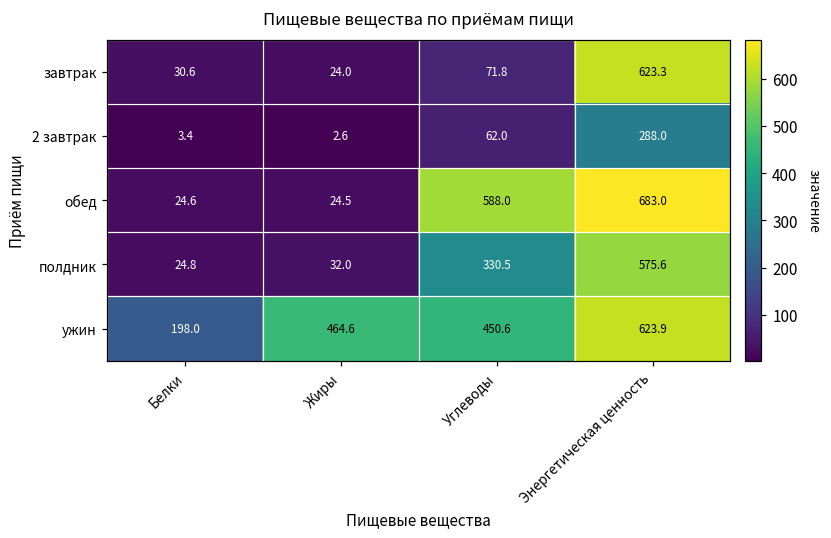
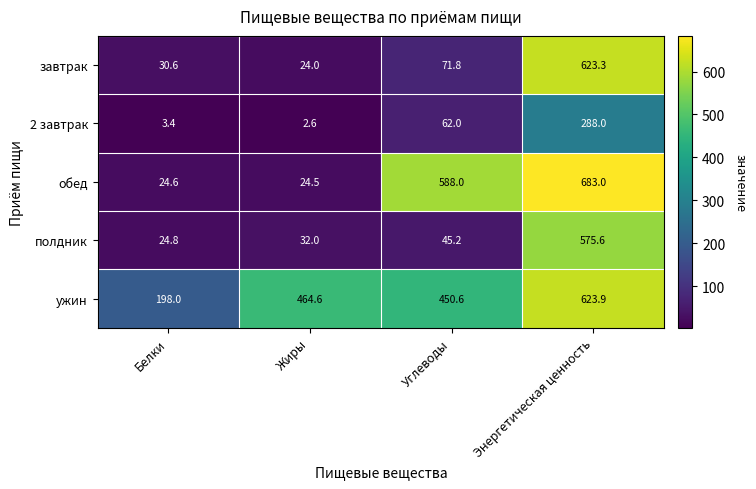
  {
    "завтрак": {
      "Белки": 30.6,
      "Жиры": 24.0,
      "Углеводы": 71.8,
      "Энергетическая ценность": 623.3
    },
    "2 завтрак": {
      "Белки": 3.4,
      "Жиры": 2.6,
      "Углеводы": 62.0,
      "Энергетическая ценность": 288.0
    },
    "обед": {
      "Белки": 24.6,
      "Жиры": 24.5,
      "Углеводы": 588.0,
      "Энергетическая ценность": 683.0
    },
    "полдник": {
      "Белки": 24.8,
      "Жиры": 32.0,
-     "Углеводы": 330.5,
+     "Углеводы": 45.2,
      "Энергетическая ценность": 575.6
    },
    "ужин": {
      "Белки": 198.0,
      "Жиры": 464.6,
      "Углеводы": 450.6,
      "Энергетическая ценность": 623.9
    }
  }
